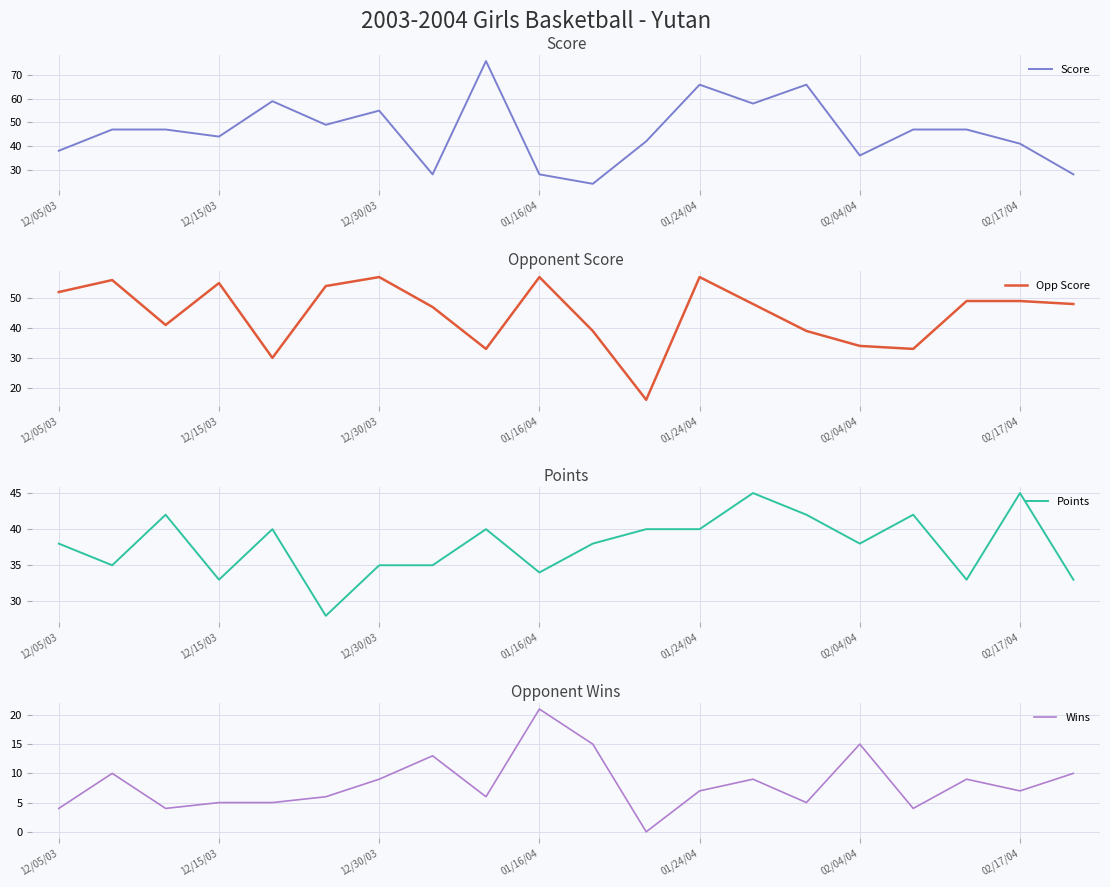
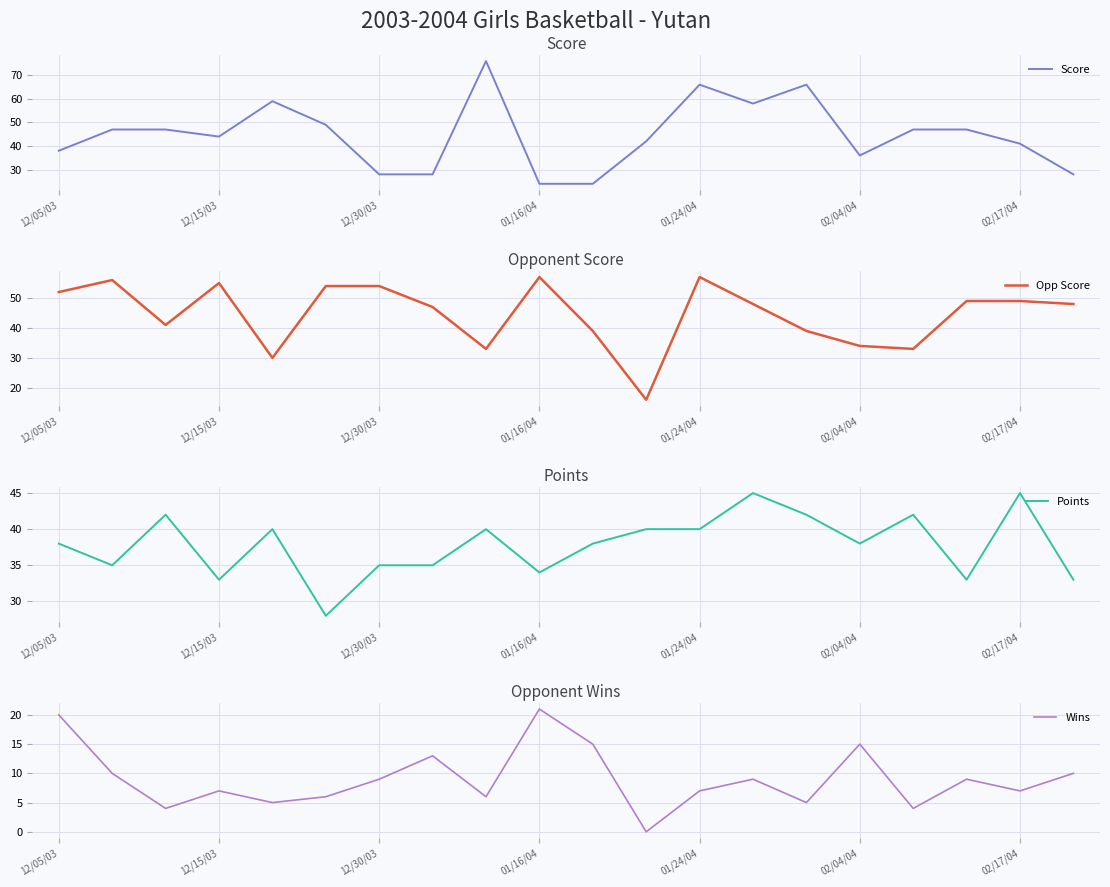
  {
    "Score": {
      "12/05/03": 38,
      "12/15/03": 44,
-     "12/30/03": 55,
-     "01/16/04": 28,
+     "12/30/03": 28,
+     "01/16/04": 24,
      "01/24/04": 66,
      "02/04/04": 36,
      "02/17/04": 41
    },
    "Opponent Score": {
      "12/05/03": 52,
      "12/15/03": 55,
-     "12/30/03": 57,
+     "12/30/03": 54,
      "01/16/04": 57,
      "01/24/04": 57,
      "02/04/04": 34,
      "02/17/04": 49
    },
    "Points": {
      "12/05/03": 38,
      "12/15/03": 33,
      "12/30/03": 35,
      "01/16/04": 34,
      "01/24/04": 40,
      "02/04/04": 38,
      "02/17/04": 45
    },
    "Opponent Wins": {
-     "12/05/03": 4,
-     "12/15/03": 5,
+     "12/05/03": 20,
+     "12/15/03": 7,
      "12/30/03": 9,
      "01/16/04": 21,
      "01/24/04": 7,
      "02/04/04": 15,
      "02/17/04": 7
    }
  }
